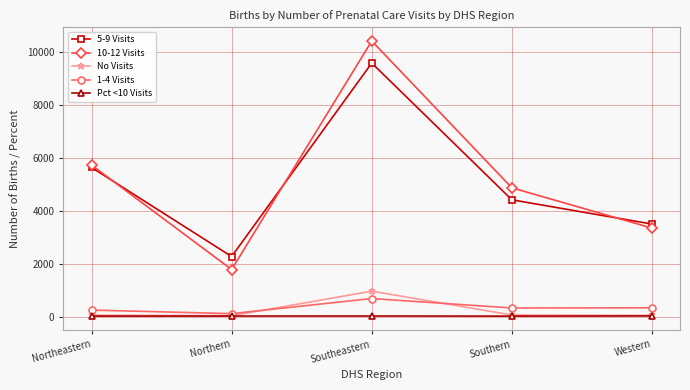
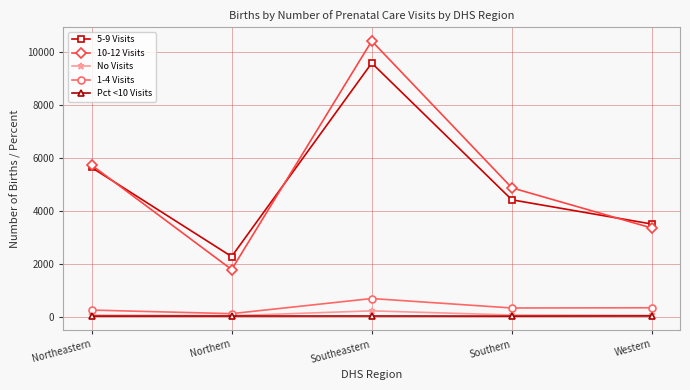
  {
    "No Visits": {
-     "Southeastern": 1000
+     "Southeastern": 200
    }
  }
